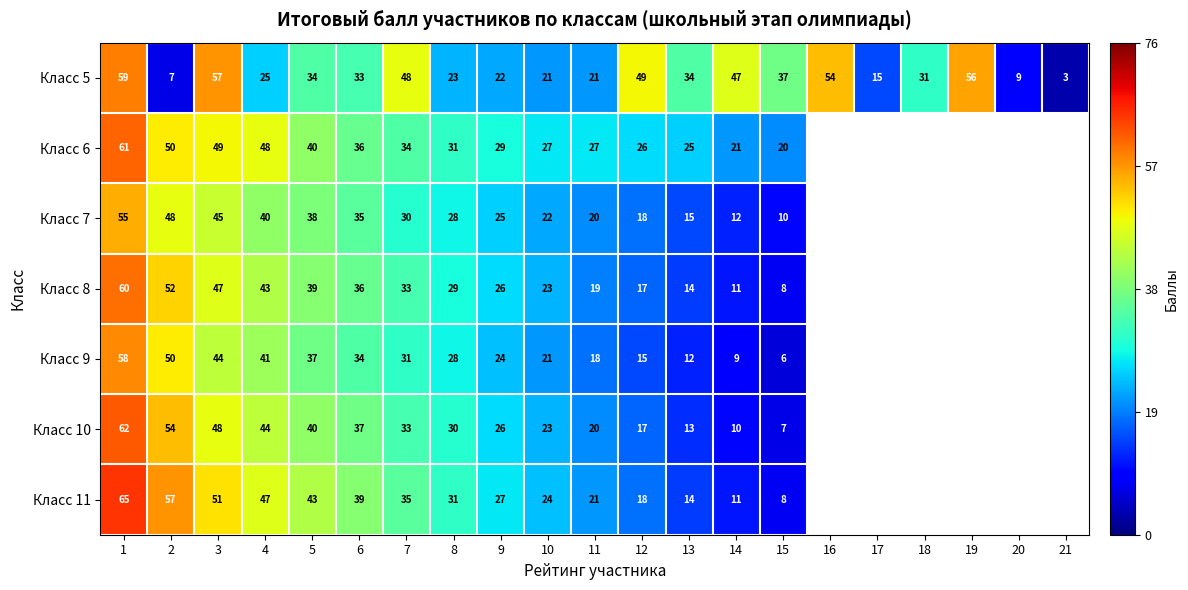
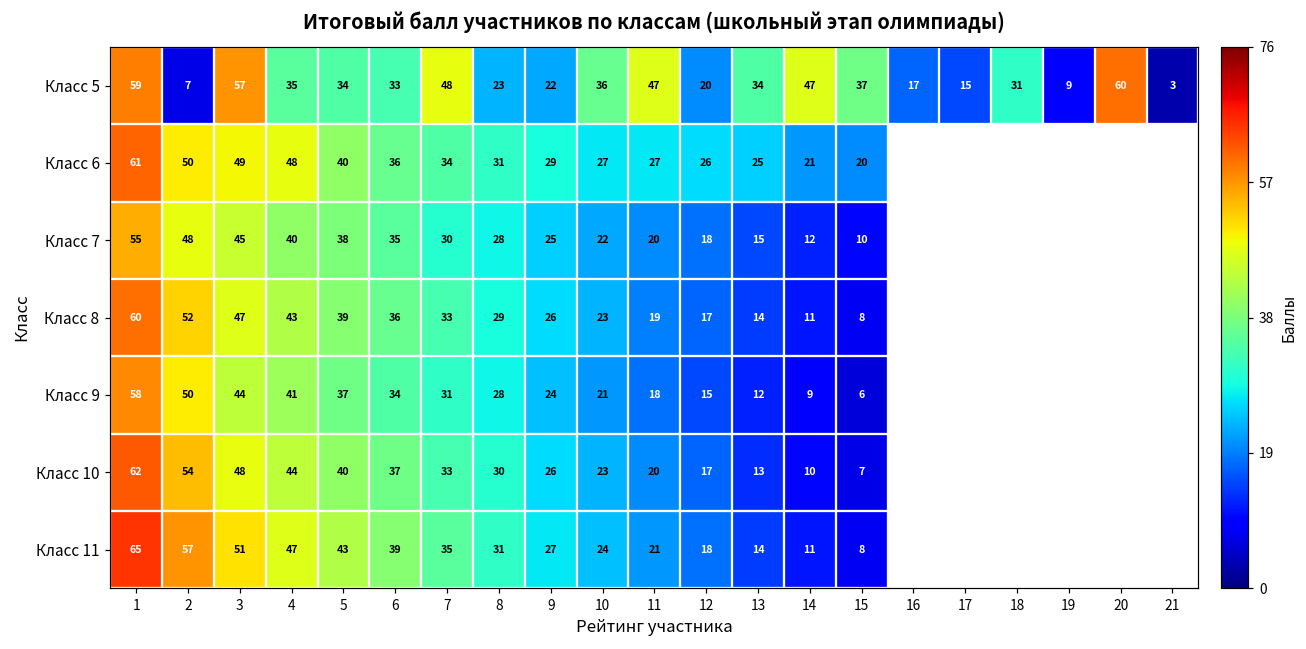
  {
    "Класс 5": {
      "1": 59,
      "2": 7,
      "3": 57,
-     "4": 25,
+     "4": 35,
      "5": 34,
      "6": 33,
      "7": 48,
      "8": 23,
      "9": 22,
-     "10": 21,
-     "11": 21,
-     "12": 49,
+     "10": 36,
+     "11": 47,
+     "12": 20,
      "13": 34,
      "14": 47,
      "15": 37,
-     "16": 54,
+     "16": 17,
      "17": 15,
      "18": 31,
-     "19": 56,
-     "20": 9,
+     "19": 9,
+     "20": 60,
      "21": 3
    },
    "Класс 6": {
      "1": 61,
      "2": 50,
      "3": 49,
      "4": 48,
      "5": 40,
      "6": 36,
      "7": 34,
      "8": 31,
      "9": 29,
      "10": 27,
      "11": 27,
      "12": 26,
      "13": 25,
      "14": 21,
      "15": 20
    },
    "Класс 7": {
      "1": 55,
      "2": 48,
      "3": 45,
      "4": 40,
      "5": 38,
      "6": 35,
      "7": 30,
      "8": 28,
      "9": 25,
      "10": 22,
      "11": 20,
      "12": 18,
      "13": 15,
      "14": 12,
      "15": 10
    },
    "Класс 8": {
      "1": 60,
      "2": 52,
      "3": 47,
      "4": 43,
      "5": 39,
      "6": 36,
      "7": 33,
      "8": 29,
      "9": 26,
      "10": 23,
      "11": 19,
      "12": 17,
      "13": 14,
      "14": 11,
      "15": 8
    },
    "Класс 9": {
      "1": 58,
      "2": 50,
      "3": 44,
      "4": 41,
      "5": 37,
      "6": 34,
      "7": 31,
      "8": 28,
      "9": 24,
      "10": 21,
      "11": 18,
      "12": 15,
      "13": 12,
      "14": 9,
      "15": 6
    },
    "Класс 10": {
      "1": 62,
      "2": 54,
      "3": 48,
      "4": 44,
      "5": 40,
      "6": 37,
      "7": 33,
      "8": 30,
      "9": 26,
      "10": 23,
      "11": 20,
      "12": 17,
      "13": 13,
      "14": 10,
      "15": 7
    },
    "Класс 11": {
      "1": 65,
      "2": 57,
      "3": 51,
      "4": 47,
      "5": 43,
      "6": 39,
      "7": 35,
      "8": 31,
      "9": 27,
      "10": 24,
      "11": 21,
      "12": 18,
      "13": 14,
      "14": 11,
      "15": 8
    }
  }
